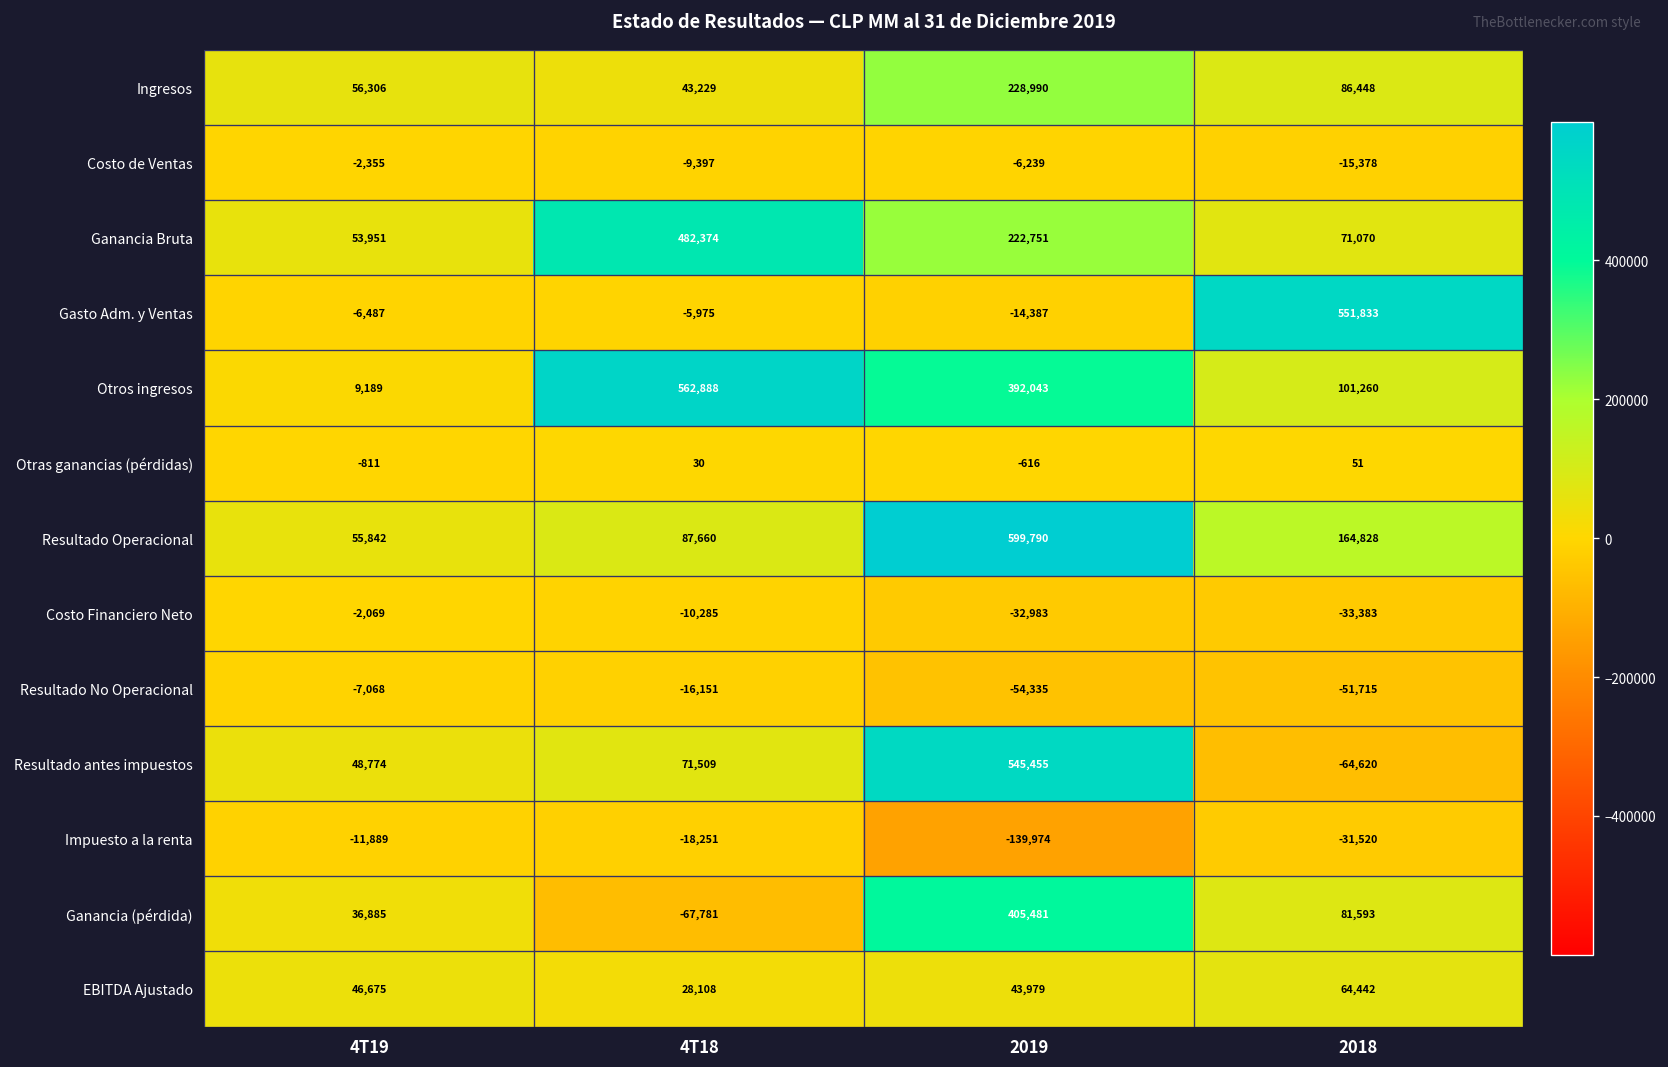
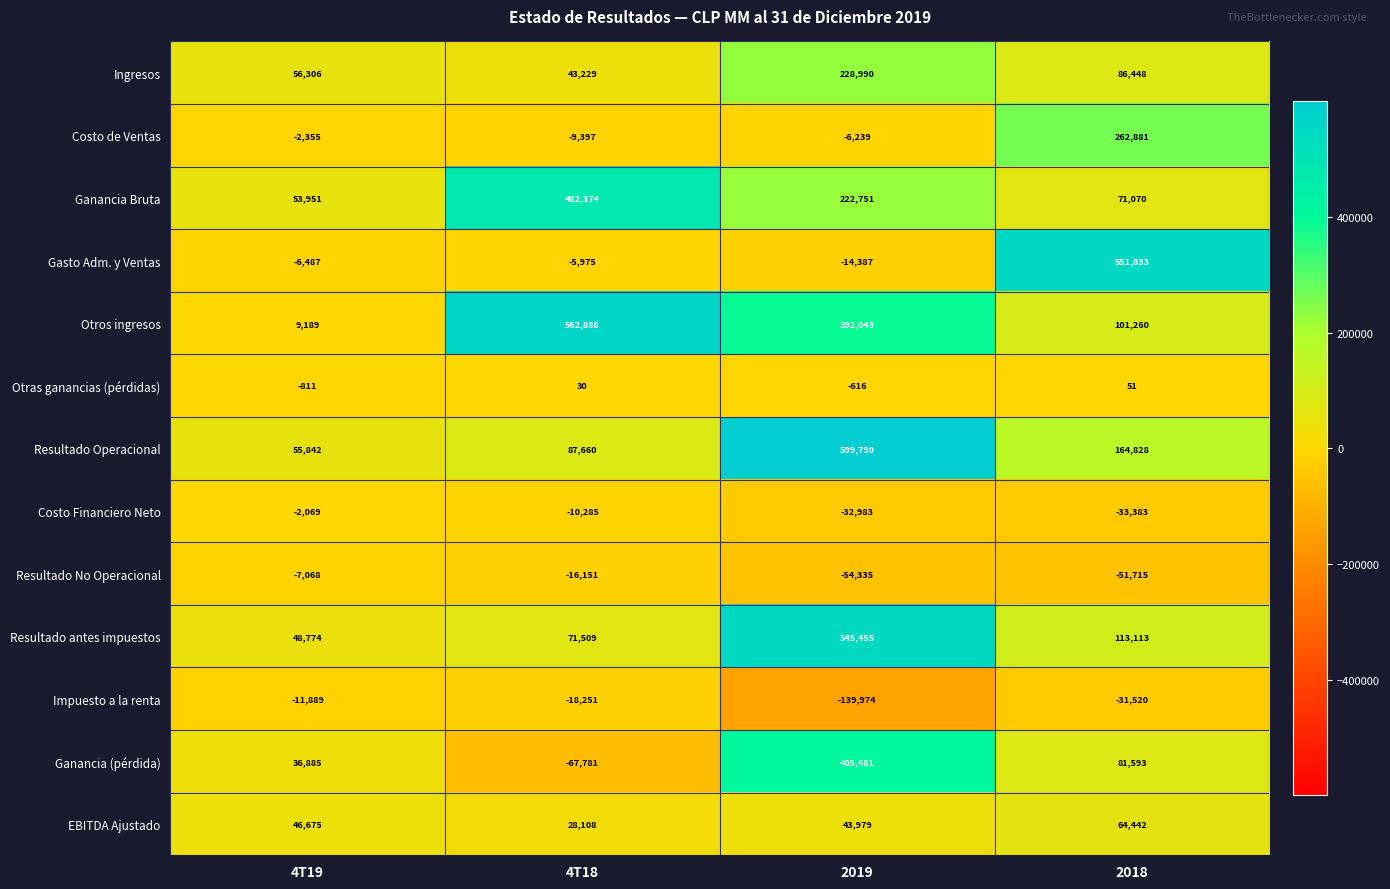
  {
    "Ingresos": {
      "4T19": "56,306",
      "4T18": "43,229",
      "2019": "228,990",
      "2018": "86,448"
    },
    "Costo de Ventas": {
      "4T19": "-2,355",
      "4T18": "-9,397",
      "2019": "-6,239",
-     "2018": "-15,378"
+     "2018": "262,881"
    },
    "Ganancia Bruta": {
      "4T19": "53,951",
      "4T18": "482,374",
      "2019": "222,751",
      "2018": "71,070"
    },
    "Gasto Adm. y Ventas": {
      "4T19": "-6,487",
      "4T18": "-5,975",
      "2019": "-14,387",
      "2018": "551,833"
    },
    "Otros ingresos": {
      "4T19": "9,189",
      "4T18": "562,888",
      "2019": "392,043",
      "2018": "101,260"
    },
    "Otras ganancias (pérdidas)": {
      "4T19": "-811",
      "4T18": "30",
      "2019": "-616",
      "2018": "51"
    },
    "Resultado Operacional": {
      "4T19": "55,842",
      "4T18": "87,660",
      "2019": "599,790",
      "2018": "164,828"
    },
    "Costo Financiero Neto": {
      "4T19": "-2,069",
      "4T18": "-10,285",
      "2019": "-32,983",
      "2018": "-33,383"
    },
    "Resultado No Operacional": {
      "4T19": "-7,068",
      "4T18": "-16,151",
      "2019": "-54,335",
      "2018": "-51,715"
    },
    "Resultado antes impuestos": {
      "4T19": "48,774",
      "4T18": "71,509",
      "2019": "545,455",
-     "2018": "-64,620"
+     "2018": "113,113"
    },
    "Impuesto a la renta": {
      "4T19": "-11,889",
      "4T18": "-18,251",
      "2019": "-139,974",
      "2018": "-31,520"
    },
    "Ganancia (pérdida)": {
      "4T19": "36,885",
      "4T18": "-67,781",
      "2019": "405,481",
      "2018": "81,593"
    },
    "EBITDA Ajustado": {
      "4T19": "46,675",
      "4T18": "28,108",
      "2019": "43,979",
      "2018": "64,442"
    }
  }
